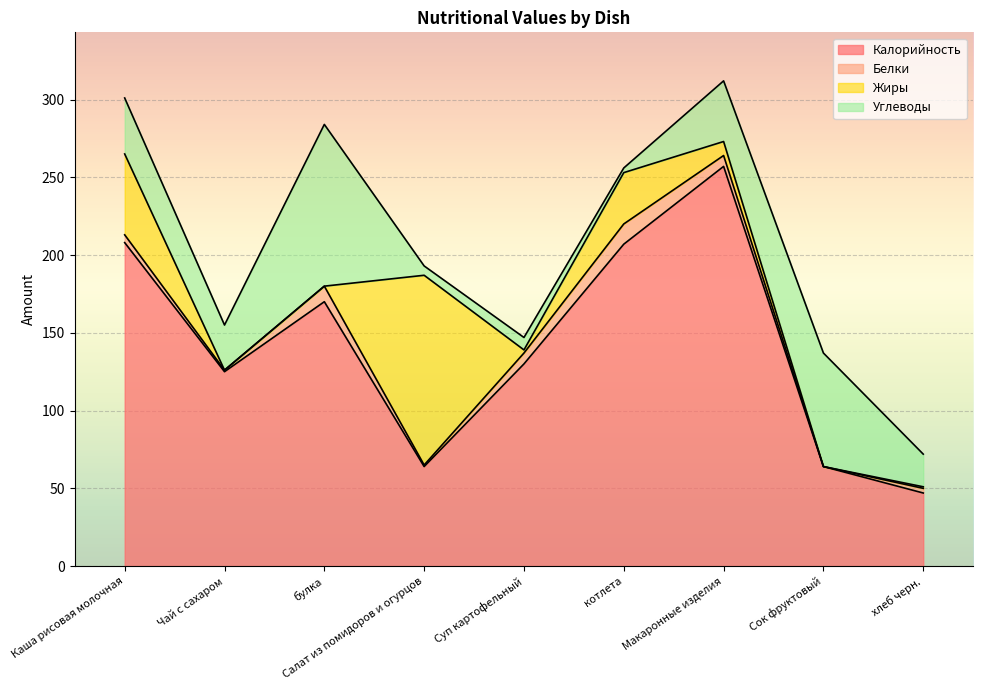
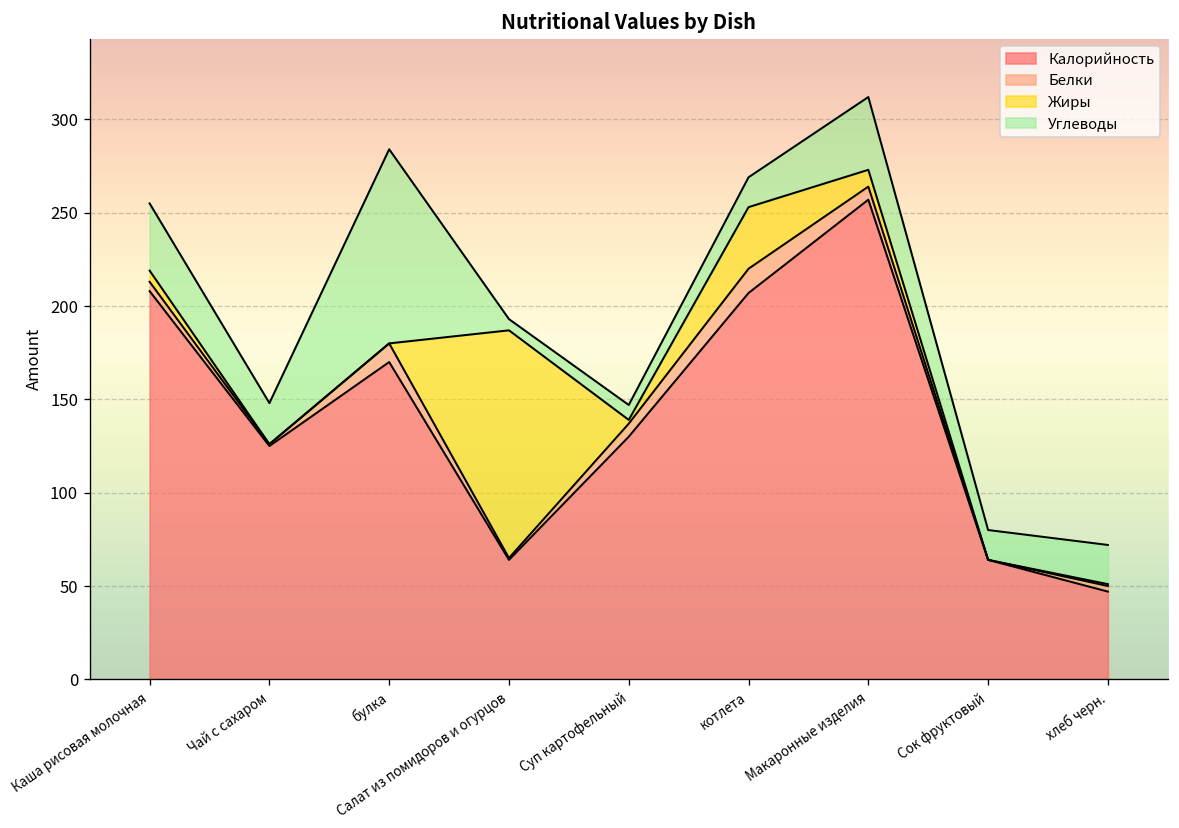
  {
    "Жиры": {
-     "Каша рисовая молочная": 52,
+     "Каша рисовая молочная": 6,
      "Салат из помидоров и огурцов": 122,
      "Суп картофельный": 2,
      "котлета": 33,
      "Макаронные изделия": 9
    },
    "Углеводы": {
      "Каша рисовая молочная": 36,
-     "Чай с сахаром": 29,
+     "Чай с сахаром": 22,
      "булка": 104,
      "Салат из помидоров и огурцов": 6,
      "Суп картофельный": 8,
-     "котлета": 3,
+     "котлета": 16,
      "Макаронные изделия": 39,
-     "Сок фруктовый": 73,
+     "Сок фруктовый": 16,
      "хлеб черн.": 21
    }
  }
